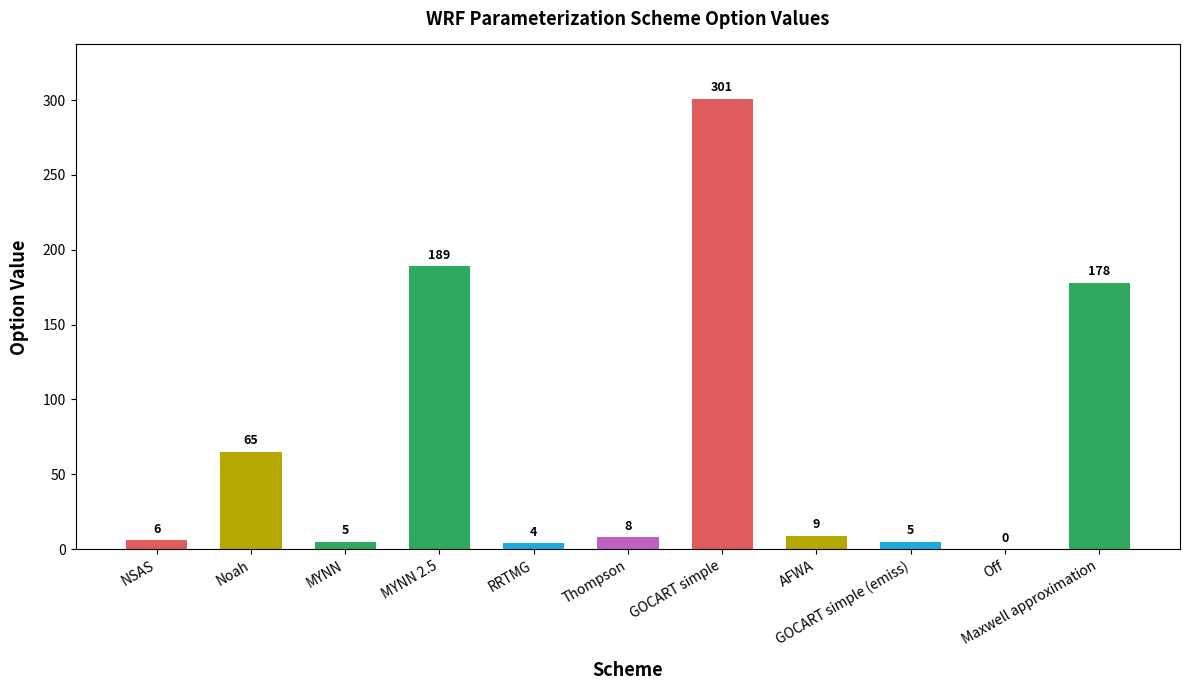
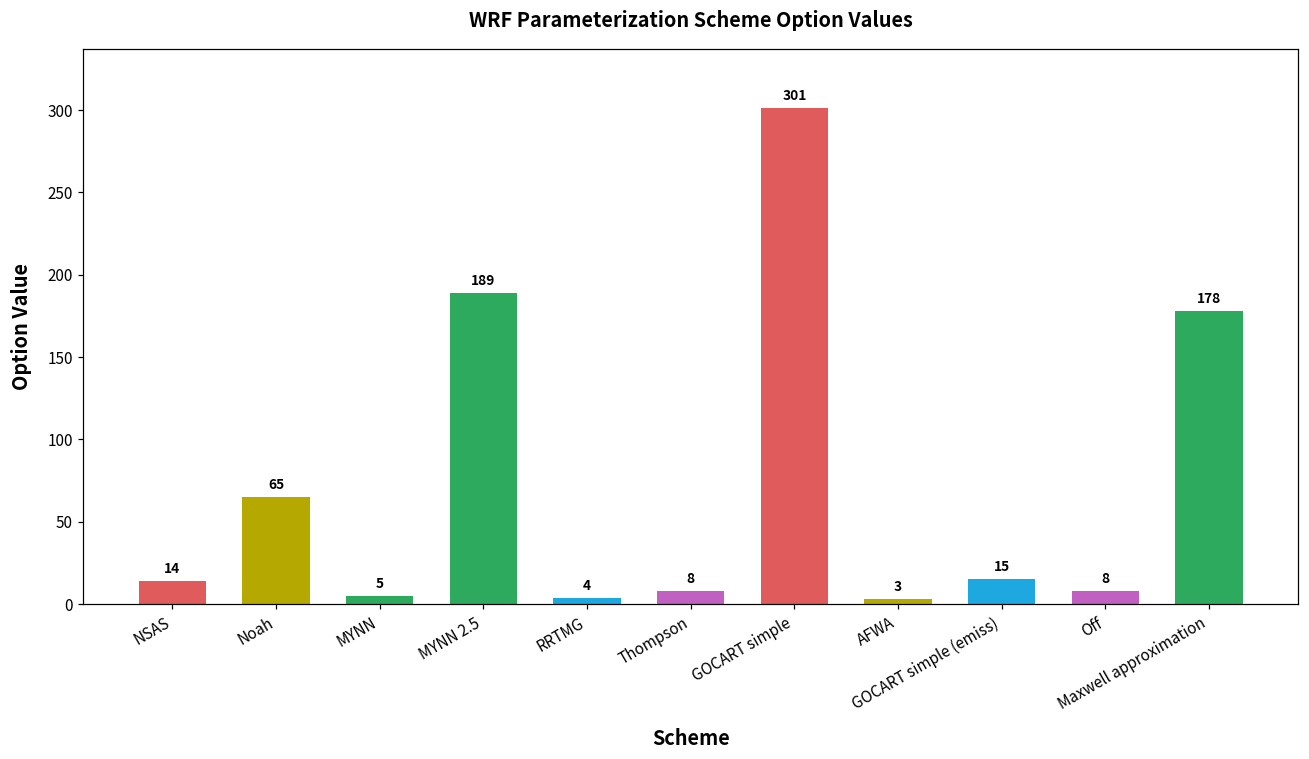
  {
-   "NSAS": 6,
+   "NSAS": 14,
    "Noah": 65,
    "MYNN": 5,
    "MYNN 2.5": 189,
    "RRTMG": 4,
    "Thompson": 8,
    "GOCART simple": 301,
-   "AFWA": 9,
-   "GOCART simple (emiss)": 5,
-   "Off": 0,
+   "AFWA": 3,
+   "GOCART simple (emiss)": 15,
+   "Off": 8,
    "Maxwell approximation": 178
  }
